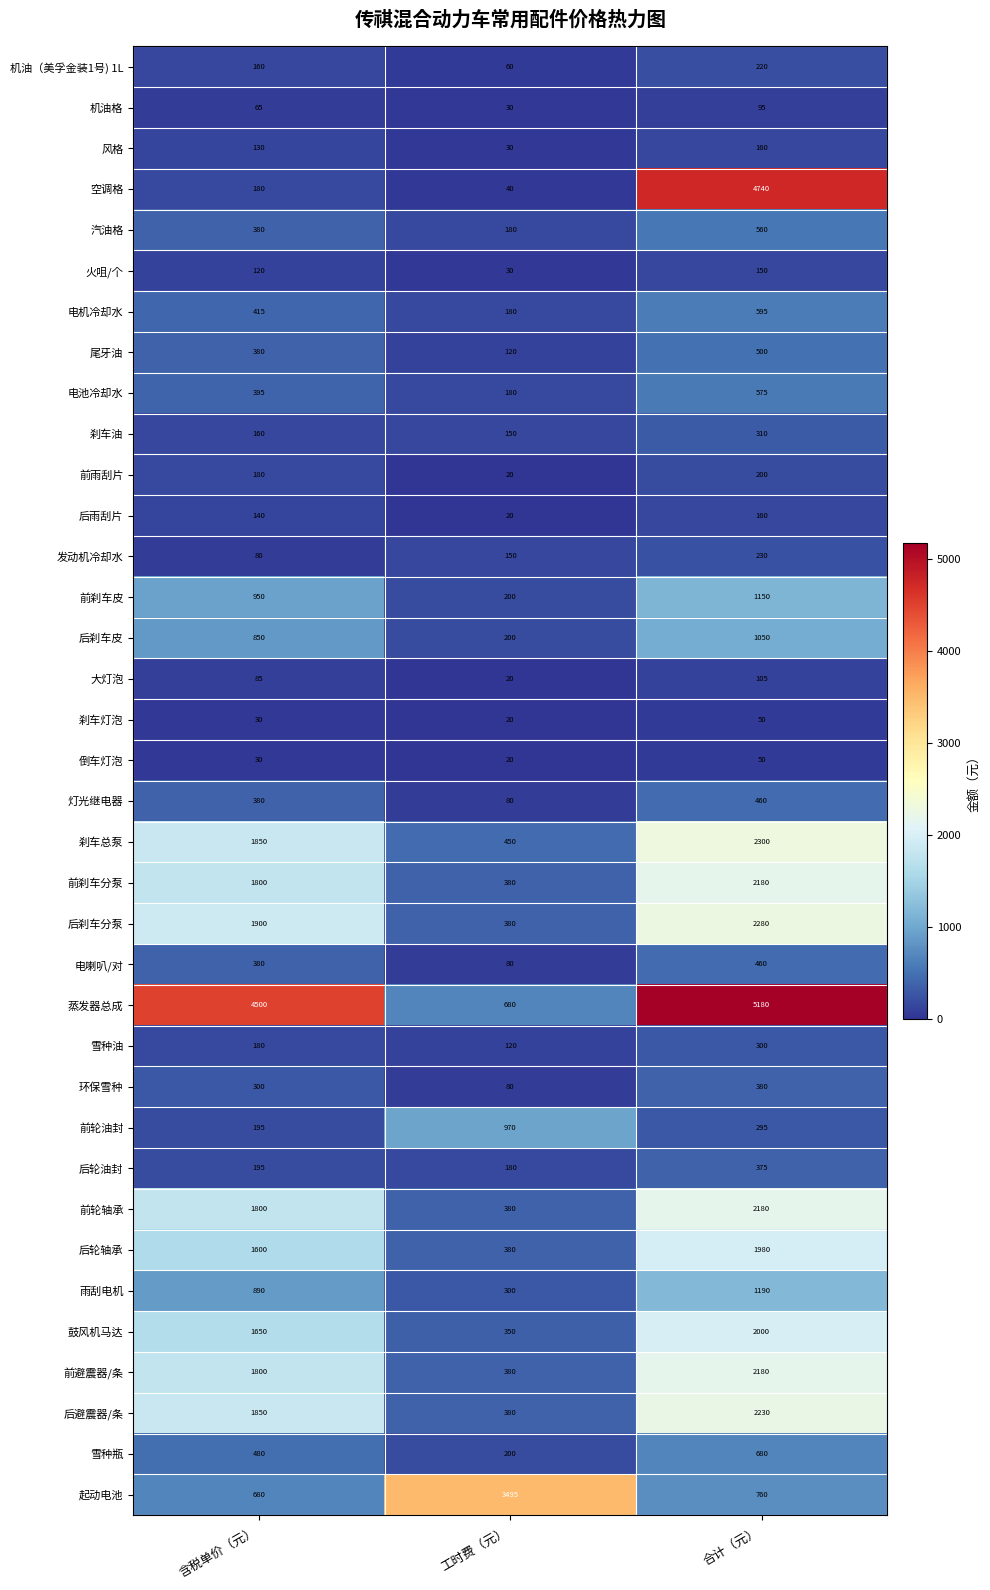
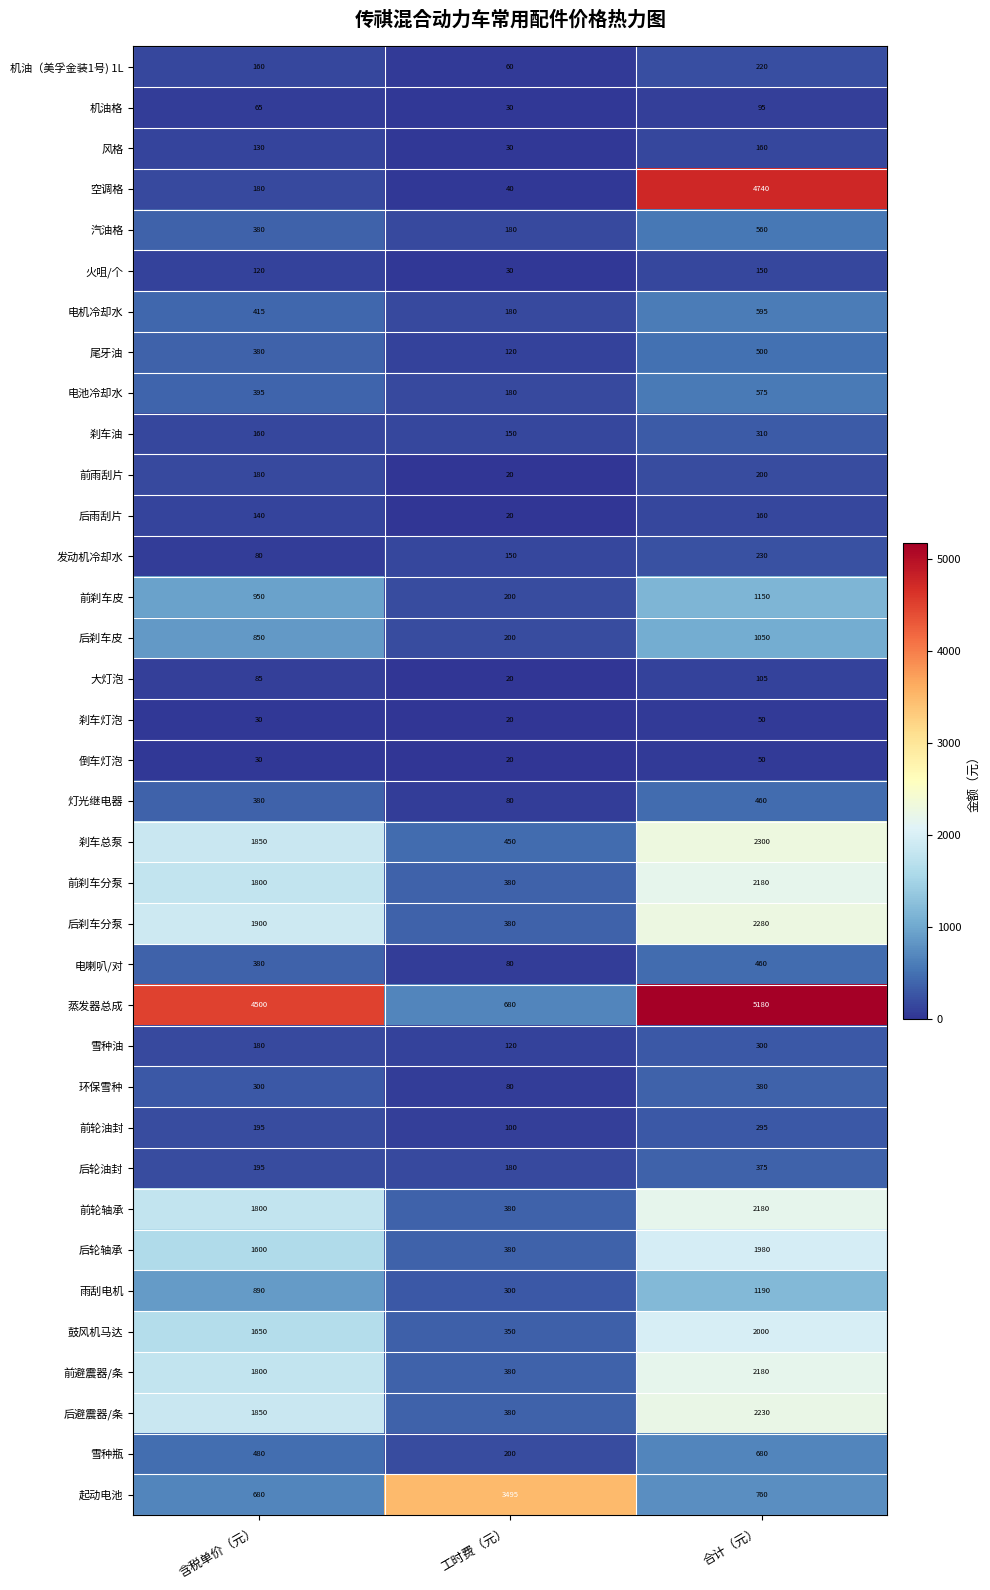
  {
    "机油（美孚金装1号) 1L": {
      "含税单价（元）": 160,
      "工时费（元）": 60,
      "合计（元）": 220
    },
    "机油格": {
      "含税单价（元）": 65,
      "工时费（元）": 30,
      "合计（元）": 95
    },
    "风格": {
      "含税单价（元）": 130,
      "工时费（元）": 30,
      "合计（元）": 160
    },
    "空调格": {
      "含税单价（元）": 180,
      "工时费（元）": 40,
      "合计（元）": 4740
    },
    "汽油格": {
      "含税单价（元）": 380,
      "工时费（元）": 180,
      "合计（元）": 560
    },
    "火咀/个": {
      "含税单价（元）": 120,
      "工时费（元）": 30,
      "合计（元）": 150
    },
    "电机冷却水": {
      "含税单价（元）": 415,
      "工时费（元）": 180,
      "合计（元）": 595
    },
    "尾牙油": {
      "含税单价（元）": 380,
      "工时费（元）": 120,
      "合计（元）": 500
    },
    "电池冷却水": {
      "含税单价（元）": 395,
      "工时费（元）": 180,
      "合计（元）": 575
    },
    "刹车油": {
      "含税单价（元）": 160,
      "工时费（元）": 150,
      "合计（元）": 310
    },
    "前雨刮片": {
      "含税单价（元）": 180,
      "工时费（元）": 20,
      "合计（元）": 200
    },
    "后雨刮片": {
      "含税单价（元）": 140,
      "工时费（元）": 20,
      "合计（元）": 160
    },
    "发动机冷却水": {
      "含税单价（元）": 80,
      "工时费（元）": 150,
      "合计（元）": 230
    },
    "前刹车皮": {
      "含税单价（元）": 950,
      "工时费（元）": 200,
      "合计（元）": 1150
    },
    "后刹车皮": {
      "含税单价（元）": 850,
      "工时费（元）": 200,
      "合计（元）": 1050
    },
    "大灯泡": {
      "含税单价（元）": 85,
      "工时费（元）": 20,
      "合计（元）": 105
    },
    "刹车灯泡": {
      "含税单价（元）": 30,
      "工时费（元）": 20,
      "合计（元）": 50
    },
    "倒车灯泡": {
      "含税单价（元）": 30,
      "工时费（元）": 20,
      "合计（元）": 50
    },
    "灯光继电器": {
      "含税单价（元）": 380,
      "工时费（元）": 80,
      "合计（元）": 460
    },
    "刹车总泵": {
      "含税单价（元）": 1850,
      "工时费（元）": 450,
      "合计（元）": 2300
    },
    "前刹车分泵": {
      "含税单价（元）": 1800,
      "工时费（元）": 380,
      "合计（元）": 2180
    },
    "后刹车分泵": {
      "含税单价（元）": 1900,
      "工时费（元）": 380,
      "合计（元）": 2280
    },
    "电喇叭/对": {
      "含税单价（元）": 380,
      "工时费（元）": 80,
      "合计（元）": 460
    },
    "蒸发器总成": {
      "含税单价（元）": 4500,
      "工时费（元）": 680,
      "合计（元）": 5180
    },
    "雪种油": {
      "含税单价（元）": 180,
      "工时费（元）": 120,
      "合计（元）": 300
    },
    "环保雪种": {
      "含税单价（元）": 300,
      "工时费（元）": 80,
      "合计（元）": 380
    },
    "前轮油封": {
      "含税单价（元）": 195,
-     "工时费（元）": 970,
+     "工时费（元）": 100,
      "合计（元）": 295
    },
    "后轮油封": {
      "含税单价（元）": 195,
      "工时费（元）": 180,
      "合计（元）": 375
    },
    "前轮轴承": {
      "含税单价（元）": 1800,
      "工时费（元）": 380,
      "合计（元）": 2180
    },
    "后轮轴承": {
      "含税单价（元）": 1600,
      "工时费（元）": 380,
      "合计（元）": 1980
    },
    "雨刮电机": {
      "含税单价（元）": 890,
      "工时费（元）": 300,
      "合计（元）": 1190
    },
    "鼓风机马达": {
      "含税单价（元）": 1650,
      "工时费（元）": 350,
      "合计（元）": 2000
    },
    "前避震器/条": {
      "含税单价（元）": 1800,
      "工时费（元）": 380,
      "合计（元）": 2180
    },
    "后避震器/条": {
      "含税单价（元）": 1850,
      "工时费（元）": 380,
      "合计（元）": 2230
    },
    "雪种瓶": {
      "含税单价（元）": 480,
      "工时费（元）": 200,
      "合计（元）": 680
    },
    "起动电池": {
      "含税单价（元）": 680,
      "工时费（元）": 3495,
      "合计（元）": 760
    }
  }
